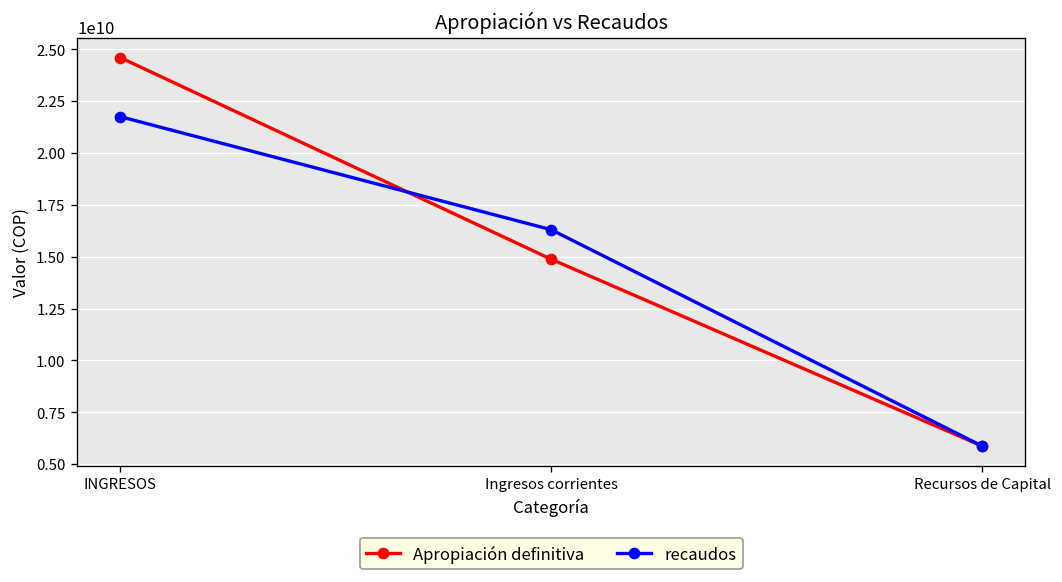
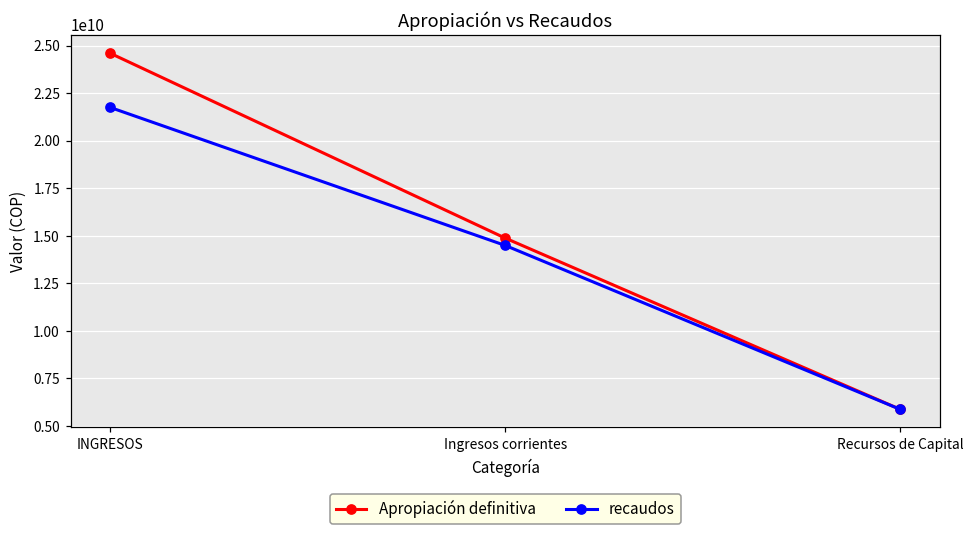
  {
    "Apropiación definitiva": {
      "INGRESOS": 24600000000,
      "Ingresos corrientes": 14900000000
    },
    "recaudos": {
      "INGRESOS": 21800000000,
-     "Ingresos corrientes": 16300000000
+     "Ingresos corrientes": 14500000000
    }
  }
